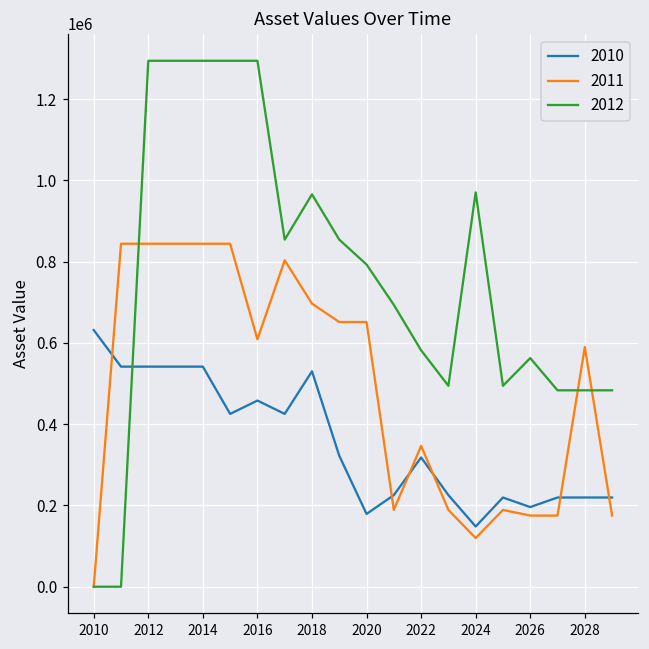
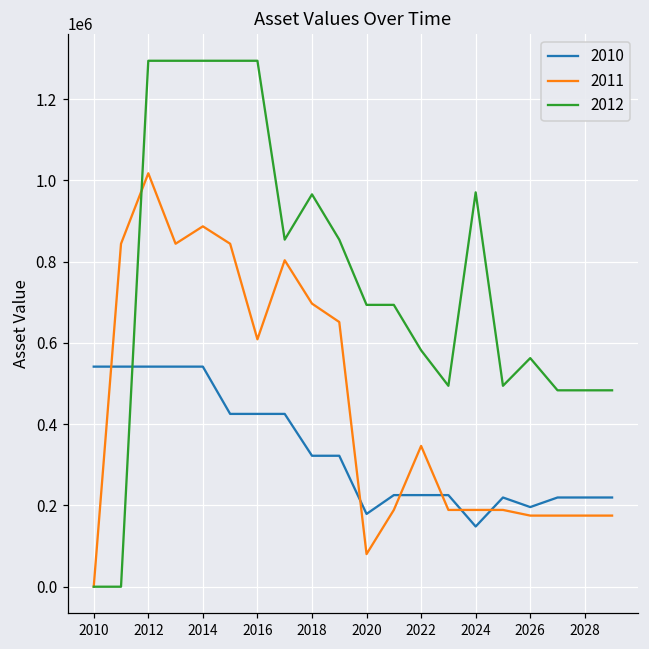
  {
    "2010": {
-     "2010": 630000,
+     "2010": 540000,
      "2012": 540000,
      "2014": 540000,
-     "2016": 460000,
-     "2018": 530000,
+     "2016": 430000,
+     "2018": 320000,
      "2020": 180000,
-     "2022": 320000,
+     "2022": 230000,
      "2024": 150000,
      "2026": 200000,
      "2028": 220000
    },
    "2011": {
-     "2012": 840000,
-     "2014": 840000,
+     "2012": 1020000,
+     "2014": 890000,
      "2016": 610000,
      "2018": 700000,
-     "2020": 650000,
+     "2020": 80000,
      "2022": 350000,
-     "2024": 120000,
+     "2024": 190000,
      "2026": 180000,
-     "2028": 590000
+     "2028": 180000
    },
    "2012": {
      "2012": 1290000,
      "2014": 1290000,
      "2016": 1290000,
      "2018": 970000,
-     "2020": 790000,
+     "2020": 690000,
      "2022": 580000,
      "2024": 970000,
      "2026": 560000,
      "2028": 480000
    }
  }
